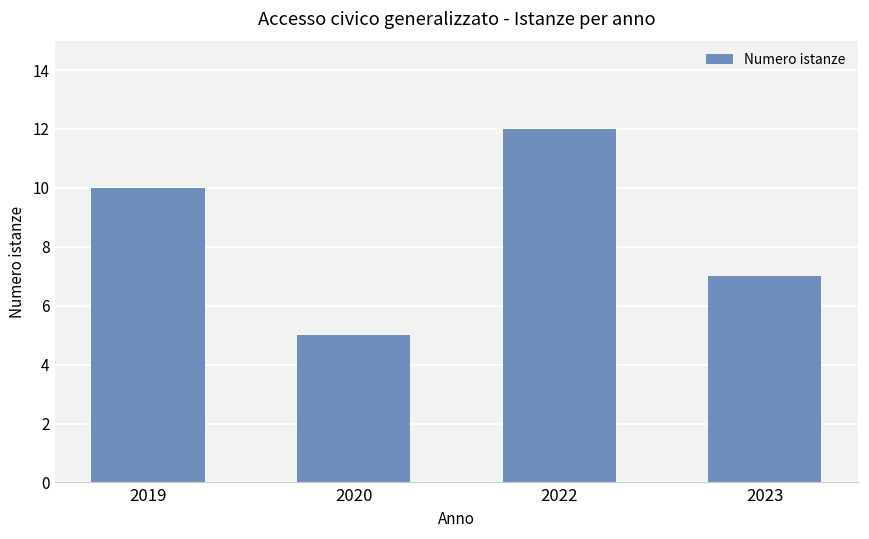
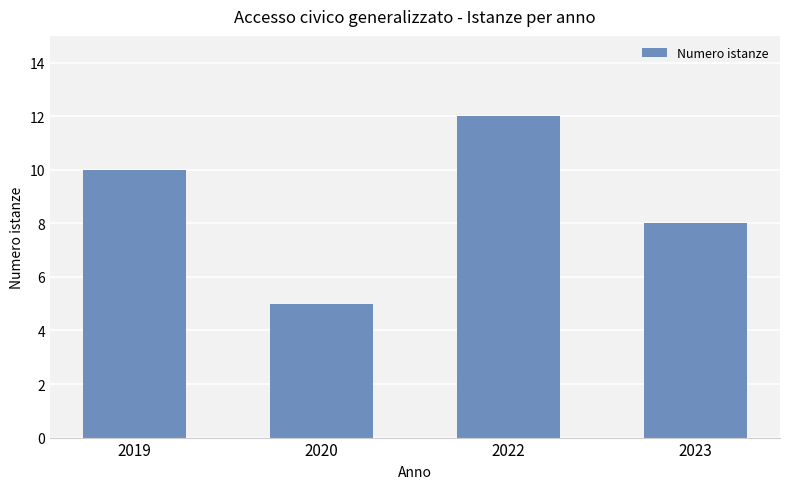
  {
    "2019": 10,
    "2020": 5,
    "2022": 12,
-   "2023": 7
+   "2023": 8
  }
